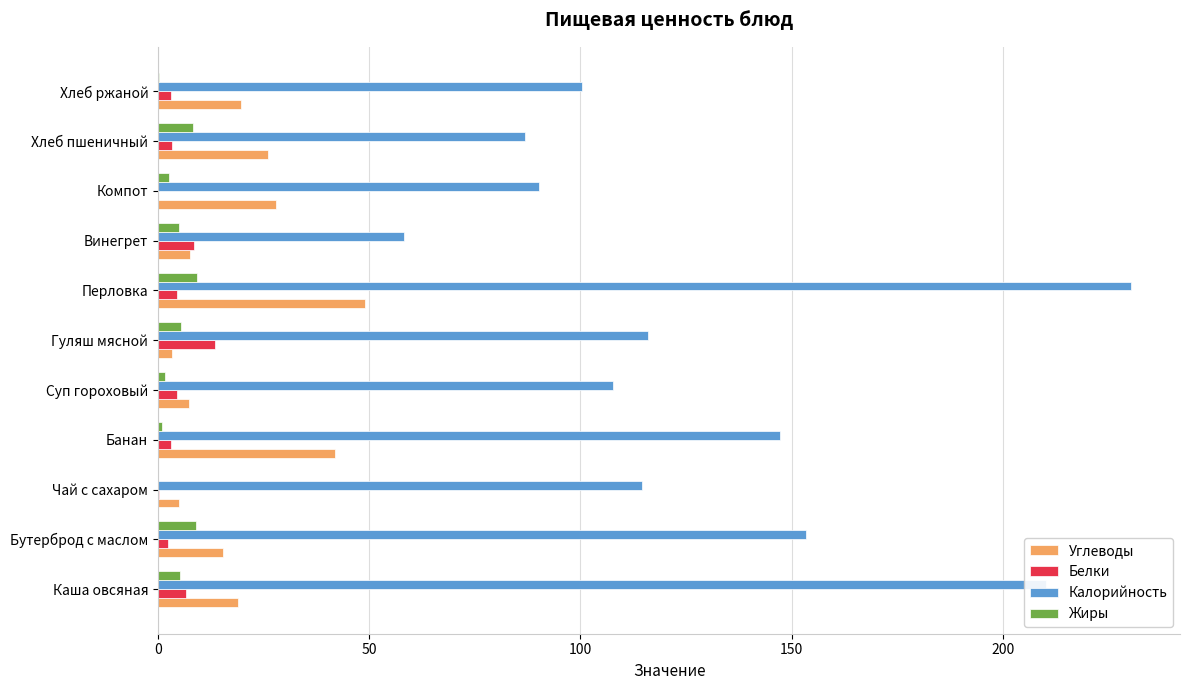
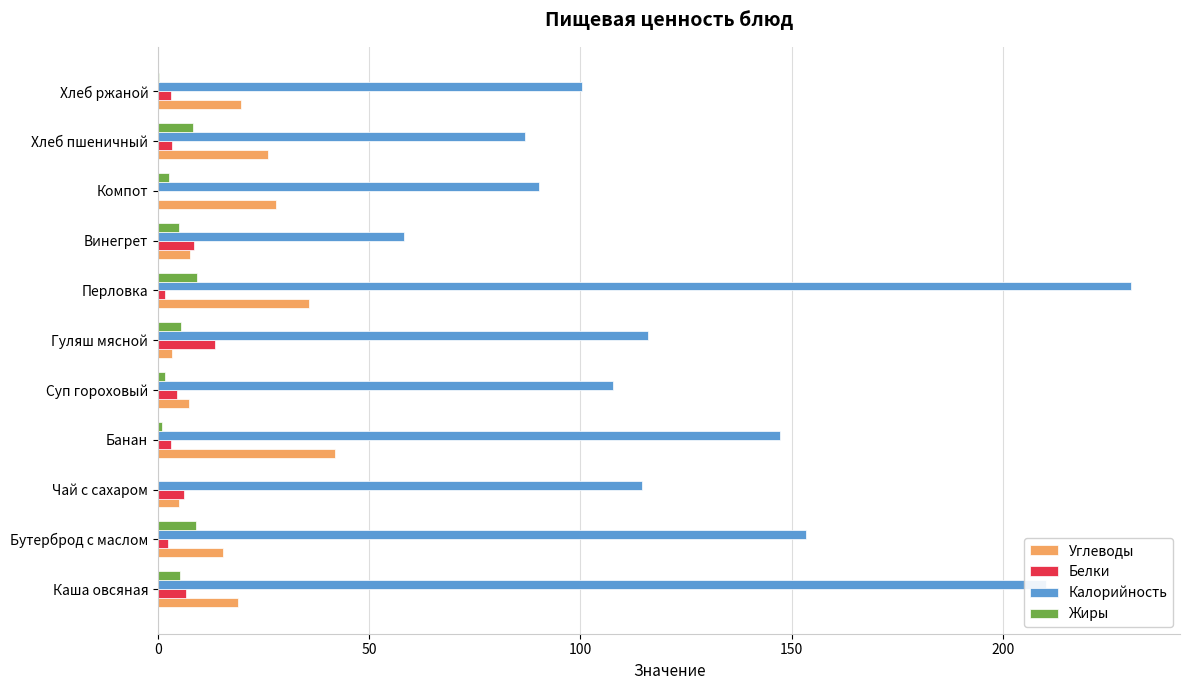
  {
    "Углеводы": {
      "Хлеб ржаной": 20,
      "Хлеб пшеничный": 26,
      "Компот": 28,
      "Винегрет": 8,
-     "Перловка": 49,
+     "Перловка": 36,
      "Гуляш мясной": 3,
      "Суп гороховый": 7,
      "Банан": 42,
      "Чай с сахаром": 5,
      "Бутерброд с маслом": 16,
      "Каша овсяная": 19
    },
    "Белки": {
      "Хлеб ржаной": 3,
      "Хлеб пшеничный": 3,
      "Винегрет": 9,
-     "Перловка": 4,
+     "Перловка": 2,
      "Гуляш мясной": 14,
      "Суп гороховый": 4,
      "Банан": 3,
-     "Чай с сахаром": 0,
+     "Чай с сахаром": 6,
      "Бутерброд с маслом": 2,
      "Каша овсяная": 7
    },
    "Калорийность": {
      "Хлеб ржаной": 100,
      "Хлеб пшеничный": 87,
      "Компот": 90,
      "Винегрет": 58,
      "Перловка": 230,
      "Гуляш мясной": 116,
      "Суп гороховый": 108,
      "Банан": 147,
      "Чай с сахаром": 115,
      "Бутерброд с маслом": 153
    },
    "Жиры": {
      "Хлеб пшеничный": 8,
      "Компот": 3,
      "Винегрет": 5,
      "Перловка": 9,
      "Гуляш мясной": 5,
      "Суп гороховый": 2,
      "Банан": 1,
      "Чай с сахаром": 0,
      "Бутерброд с маслом": 9,
      "Каша овсяная": 5
    }
  }
